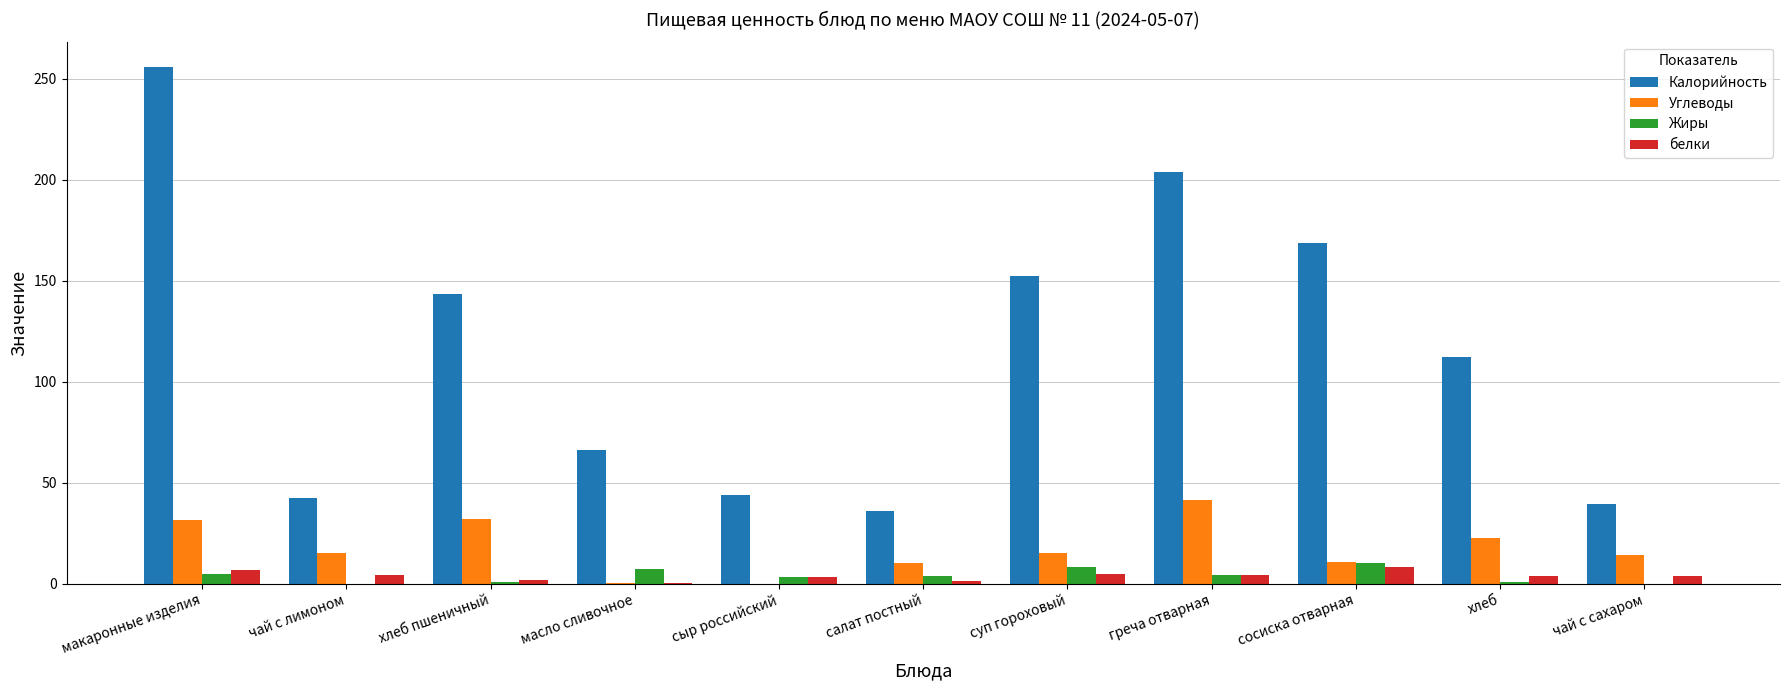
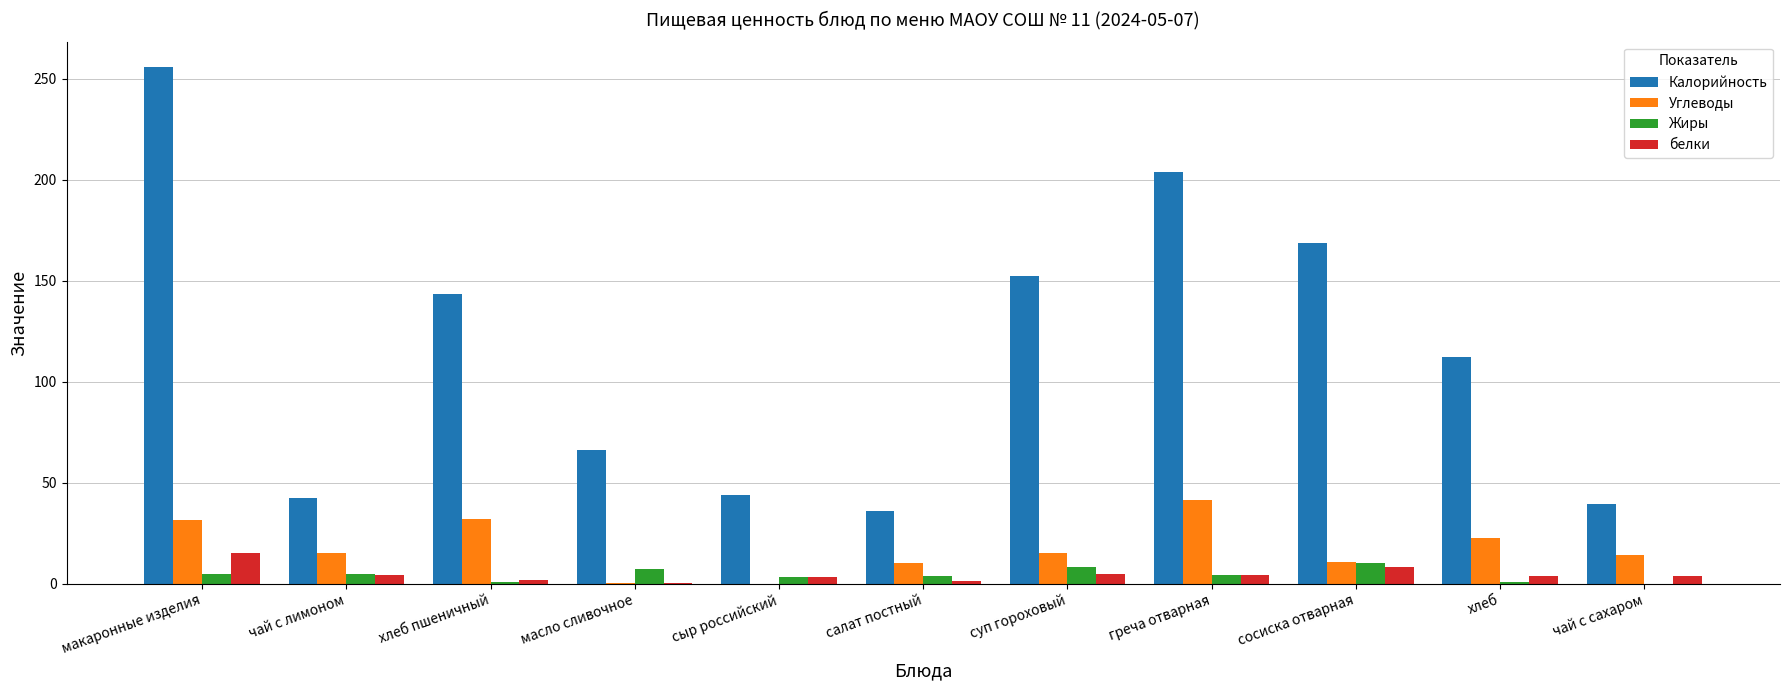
  {
    "Калорийность": {
      "макаронные изделия": 256,
      "чай с лимоном": 43,
      "хлеб пшеничный": 143,
      "масло сливочное": 66,
      "сыр российский": 44,
      "салат постный": 36,
      "суп гороховый": 153,
      "греча отварная": 204,
      "сосиска отварная": 168,
      "хлеб": 112,
      "чай с сахаром": 39
    },
    "Углеводы": {
      "макаронные изделия": 31,
      "чай с лимоном": 15,
      "хлеб пшеничный": 32,
      "сыр российский": 0,
      "салат постный": 10,
      "суп гороховый": 15,
      "греча отварная": 41,
      "сосиска отварная": 11,
      "хлеб": 22,
      "чай с сахаром": 14
    },
    "Жиры": {
      "макаронные изделия": 5,
-     "чай с лимоном": 0,
+     "чай с лимоном": 5,
      "масло сливочное": 7,
      "сыр российский": 3,
      "салат постный": 4,
      "суп гороховый": 8,
      "греча отварная": 4,
      "сосиска отварная": 10,
      "чай с сахаром": 0
    },
    "белки": {
-     "макаронные изделия": 7,
+     "макаронные изделия": 15,
      "чай с лимоном": 4,
      "хлеб пшеничный": 2,
      "сыр российский": 3,
      "салат постный": 1,
      "суп гороховый": 5,
      "греча отварная": 4,
      "сосиска отварная": 8,
      "хлеб": 4,
      "чай с сахаром": 4
    }
  }
